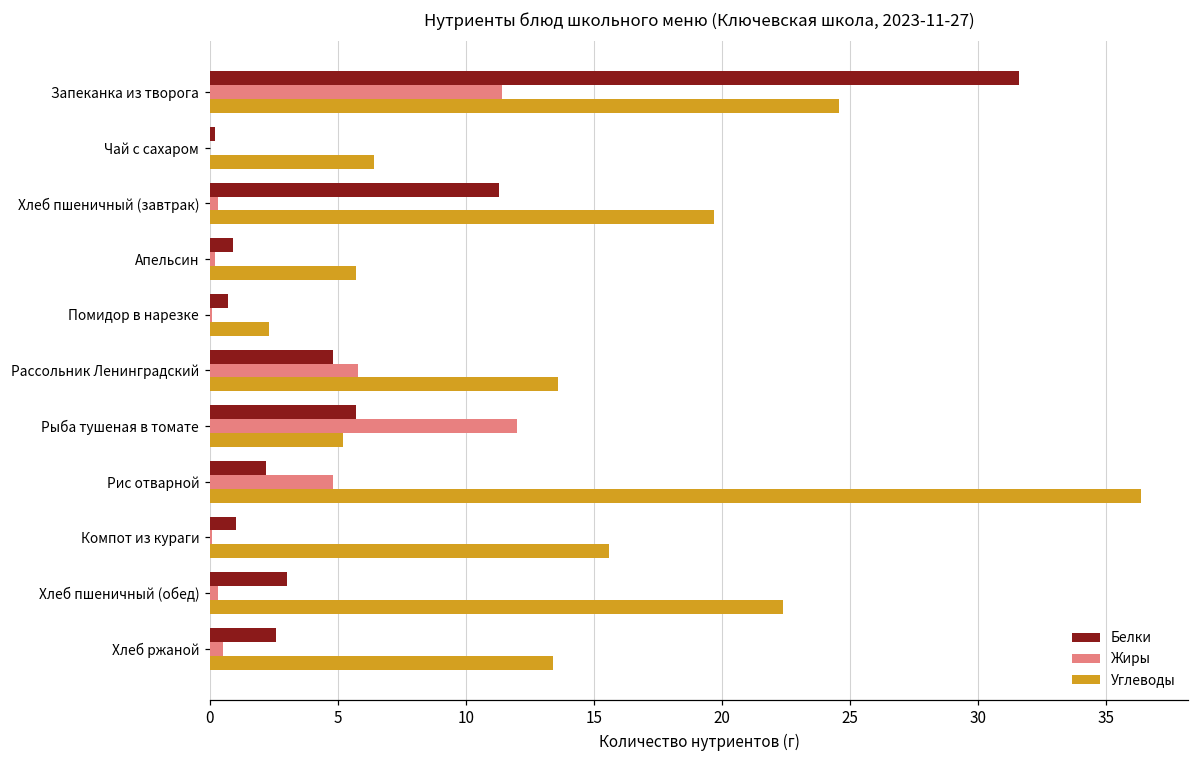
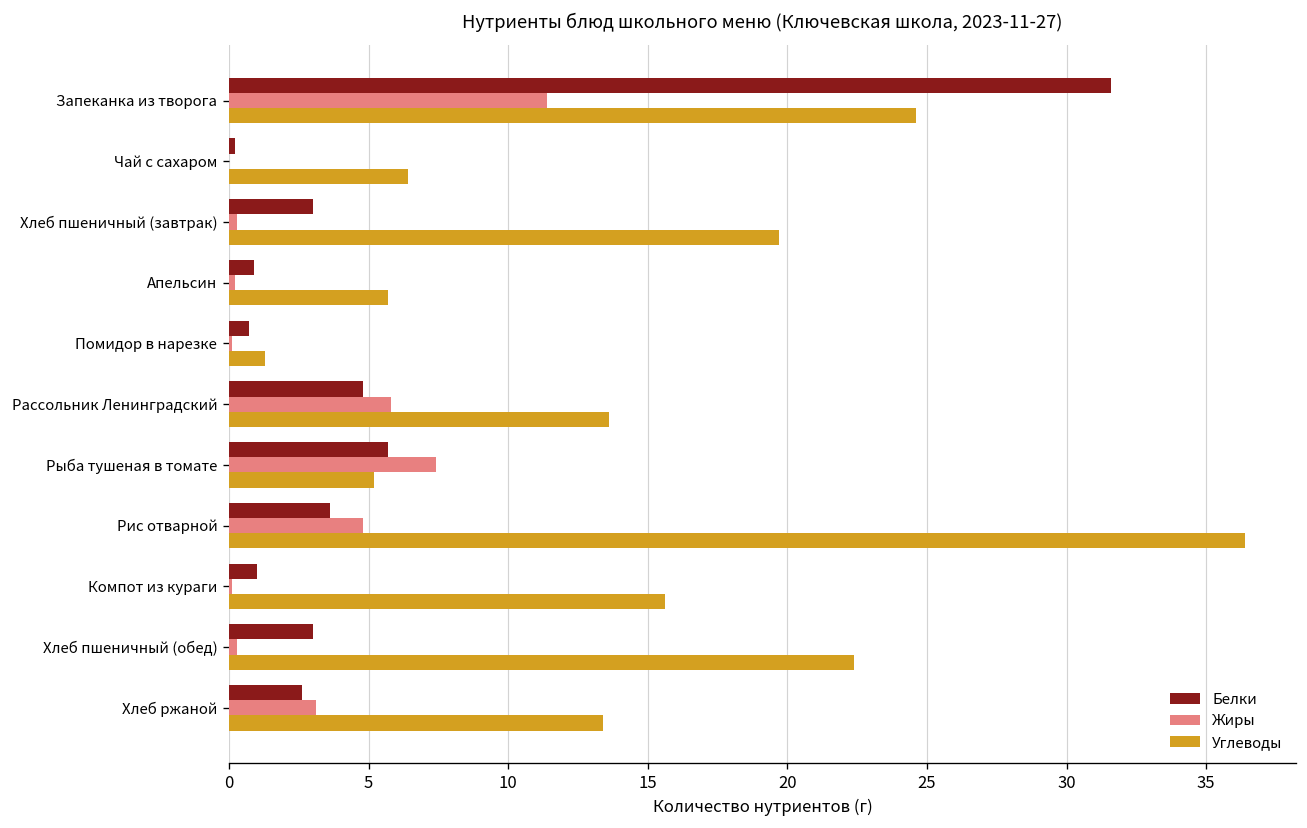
  {
    "Белки": {
      "Запеканка из творога": 31.6,
      "Чай с сахаром": 0.2,
-     "Хлеб пшеничный (завтрак)": 11.3,
+     "Хлеб пшеничный (завтрак)": 3.0,
      "Апельсин": 0.9,
      "Помидор в нарезке": 0.7,
      "Рассольник Ленинградский": 4.8,
      "Рыба тушеная в томате": 5.7,
-     "Рис отварной": 2.2,
+     "Рис отварной": 3.6,
      "Компот из кураги": 1.0,
      "Хлеб пшеничный (обед)": 3.0,
      "Хлеб ржаной": 2.6
    },
    "Жиры": {
      "Запеканка из творога": 11.4,
      "Чай с сахаром": 0.0,
      "Хлеб пшеничный (завтрак)": 0.3,
      "Апельсин": 0.2,
      "Рассольник Ленинградский": 5.8,
-     "Рыба тушеная в томате": 12.0,
+     "Рыба тушеная в томате": 7.4,
      "Рис отварной": 4.8,
      "Хлеб пшеничный (обед)": 0.3,
-     "Хлеб ржаной": 0.5
+     "Хлеб ржаной": 3.1
    },
    "Углеводы": {
      "Запеканка из творога": 24.6,
      "Чай с сахаром": 6.4,
      "Хлеб пшеничный (завтрак)": 19.7,
      "Апельсин": 5.7,
-     "Помидор в нарезке": 2.3,
+     "Помидор в нарезке": 1.3,
      "Рассольник Ленинградский": 13.6,
      "Рыба тушеная в томате": 5.2,
      "Рис отварной": 36.4,
      "Компот из кураги": 15.6,
      "Хлеб пшеничный (обед)": 22.4,
      "Хлеб ржаной": 13.4
    }
  }
